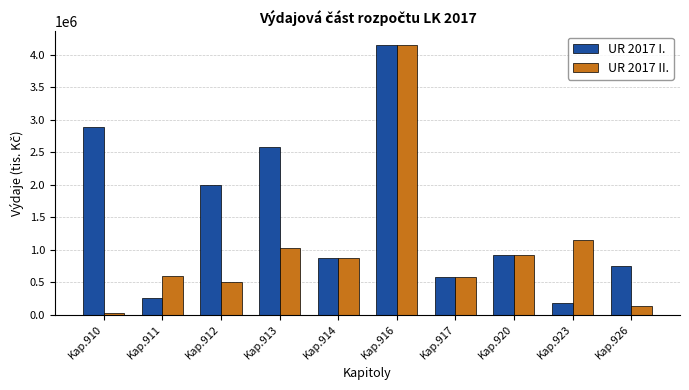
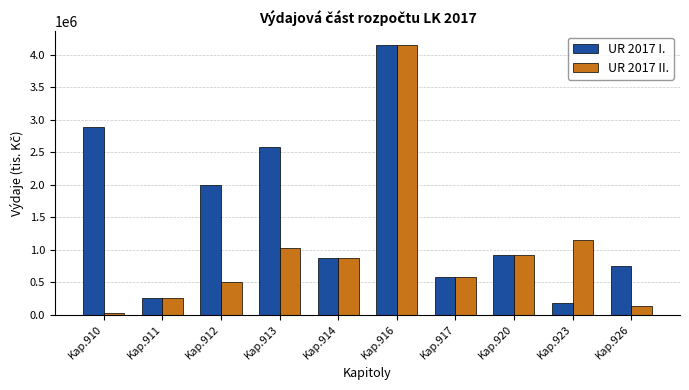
  {
    "UR 2017 I.": {
      "Kap.910": 2900000,
      "Kap.911": 300000,
      "Kap.912": 2000000,
      "Kap.913": 2600000,
      "Kap.914": 900000,
      "Kap.916": 4100000,
      "Kap.917": 600000,
      "Kap.920": 900000,
      "Kap.923": 200000,
      "Kap.926": 700000
    },
    "UR 2017 II.": {
-     "Kap.911": 600000,
+     "Kap.911": 300000,
      "Kap.912": 500000,
      "Kap.913": 1000000,
      "Kap.914": 900000,
      "Kap.916": 4100000,
      "Kap.917": 600000,
      "Kap.920": 900000,
      "Kap.923": 1100000,
      "Kap.926": 100000
    }
  }
